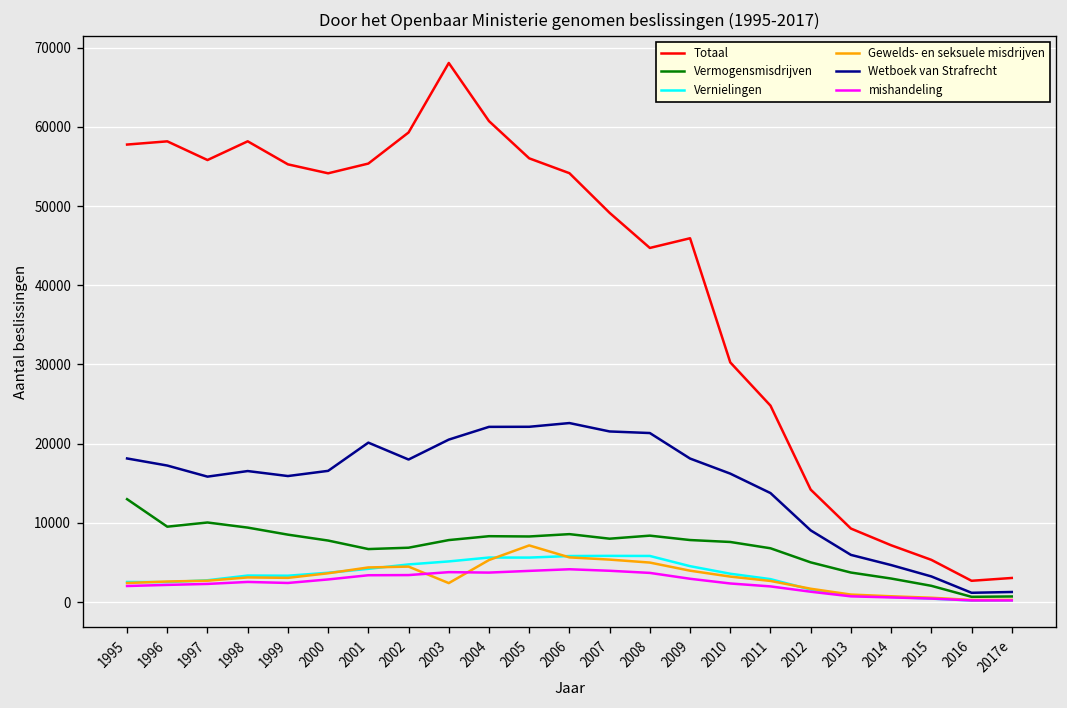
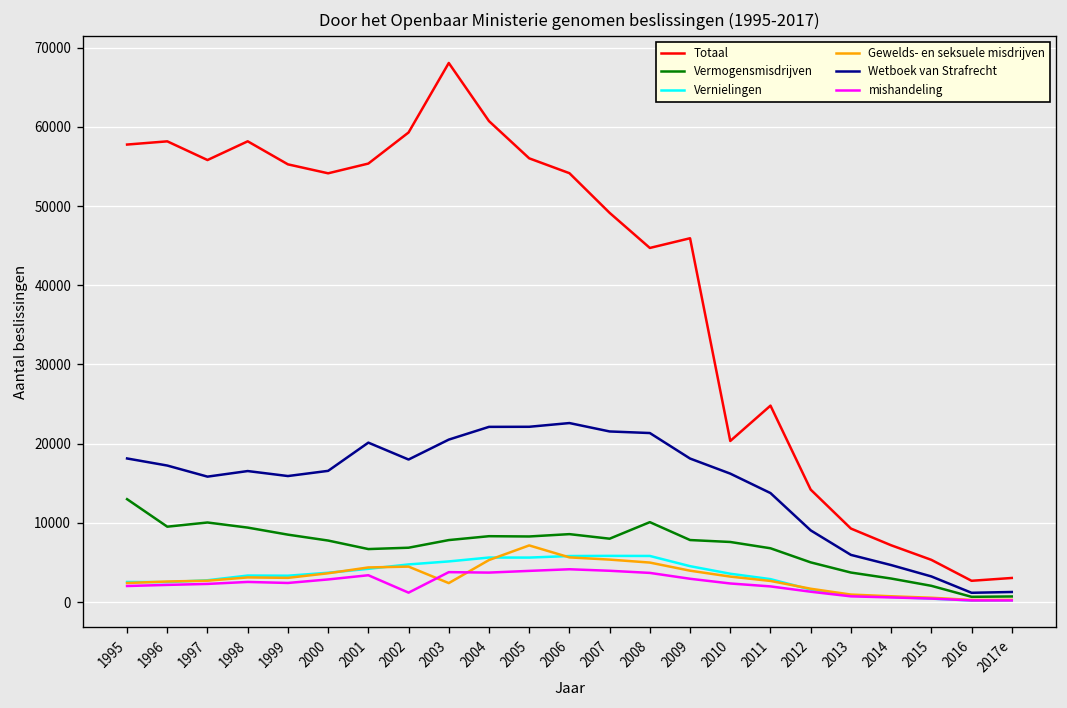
  {
    "Totaal": {
      "1995": 58000,
      "1996": 58000,
      "1997": 56000,
      "1998": 58000,
      "1999": 55000,
      "2000": 54000,
      "2001": 55000,
      "2002": 59000,
      "2003": 68000,
      "2004": 61000,
      "2005": 56000,
      "2006": 54000,
      "2007": 49000,
      "2008": 45000,
      "2009": 46000,
-     "2010": 30000,
+     "2010": 20000,
      "2011": 25000,
      "2012": 14000,
      "2013": 9000,
      "2014": 7000,
      "2015": 5000,
      "2016": 3000,
      "2017e": 3000
    },
    "Vermogensmisdrijven": {
      "1995": 13000,
      "1996": 10000,
      "1997": 10000,
      "1998": 9000,
      "1999": 9000,
      "2000": 8000,
      "2001": 7000,
      "2002": 7000,
      "2003": 8000,
      "2004": 8000,
      "2005": 8000,
      "2006": 9000,
      "2007": 8000,
-     "2008": 8000,
+     "2008": 10000,
      "2009": 8000,
      "2010": 8000,
      "2011": 7000,
      "2012": 5000,
      "2013": 4000,
      "2014": 3000,
      "2015": 2000,
      "2016": 1000,
      "2017e": 1000
    },
    "Vernielingen": {
      "2003": 5000,
      "2005": 6000,
      "2007": 6000,
      "2008": 6000,
      "2009": 5000
    },
    "Gewelds- en seksuele misdrijven": {
      "2003": 2000,
      "2005": 7000,
      "2007": 5000,
      "2008": 5000,
      "2009": 4000
    },
    "Wetboek van Strafrecht": {
      "1995": 18000,
      "1996": 17000,
      "1997": 16000,
      "1998": 17000,
      "1999": 16000,
      "2000": 17000,
      "2001": 20000,
      "2002": 18000,
      "2003": 21000,
      "2004": 22000,
      "2005": 22000,
      "2006": 23000,
      "2007": 22000,
      "2008": 21000,
      "2009": 18000,
      "2010": 16000,
      "2011": 14000,
      "2012": 9000,
      "2013": 6000,
      "2014": 5000,
      "2015": 3000,
      "2016": 1000,
      "2017e": 1000
    },
    "mishandeling": {
      "1997": 2000,
      "1998": 3000,
      "1999": 2000,
      "2000": 3000,
      "2001": 3000,
-     "2002": 3000,
+     "2002": 1000,
      "2003": 4000,
      "2004": 4000,
      "2005": 4000,
      "2006": 4000,
      "2007": 4000,
      "2008": 4000,
      "2009": 3000,
      "2010": 2000,
      "2011": 2000
    }
  }
